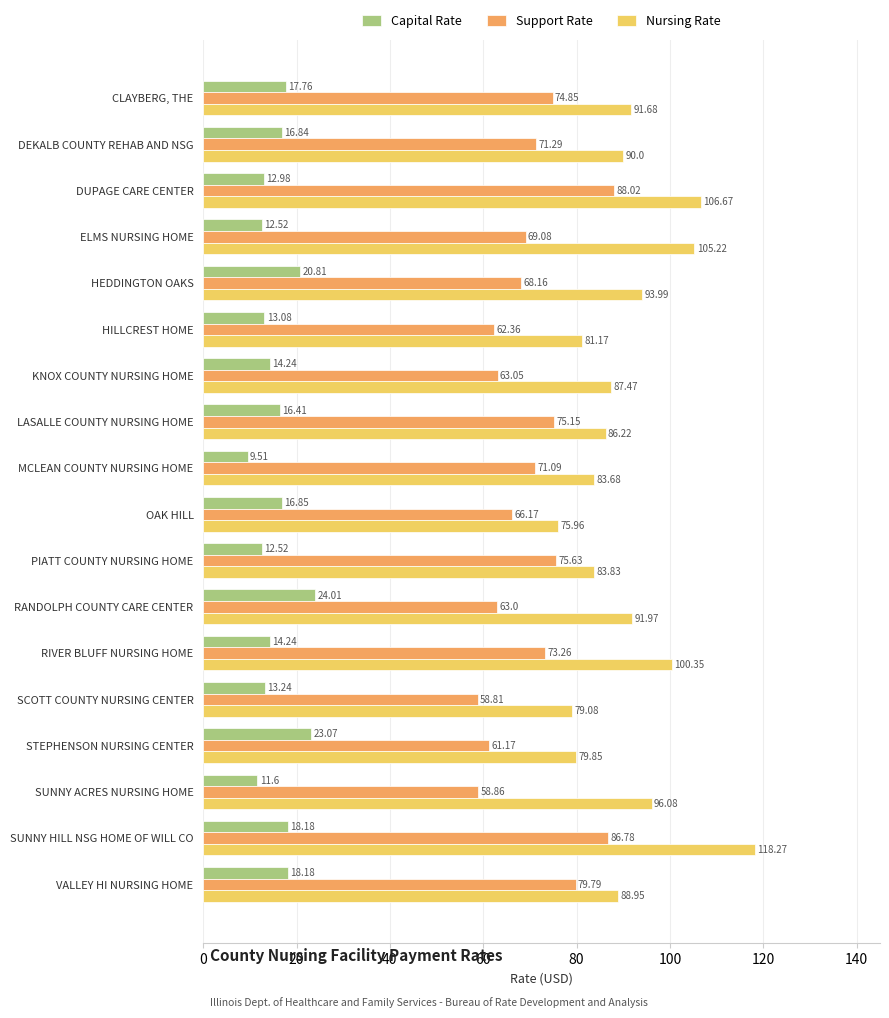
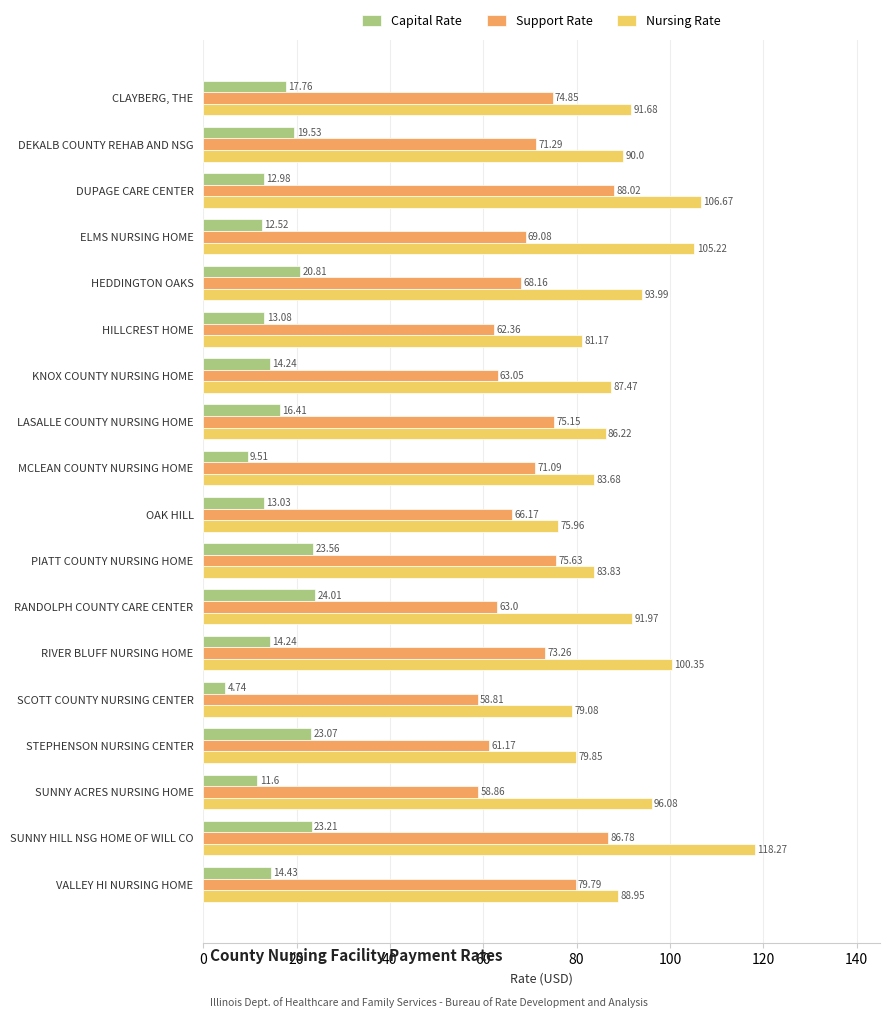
  {
    "Capital Rate": {
      "CLAYBERG, THE": 17.76,
-     "DEKALB COUNTY REHAB AND NSG": 16.84,
+     "DEKALB COUNTY REHAB AND NSG": 19.53,
      "DUPAGE CARE CENTER": 12.98,
      "ELMS NURSING HOME": 12.52,
      "HEDDINGTON OAKS": 20.81,
      "HILLCREST HOME": 13.08,
      "KNOX COUNTY NURSING HOME": 14.24,
      "LASALLE COUNTY NURSING HOME": 16.41,
      "MCLEAN COUNTY NURSING HOME": 9.51,
-     "OAK HILL": 16.85,
-     "PIATT COUNTY NURSING HOME": 12.52,
+     "OAK HILL": 13.03,
+     "PIATT COUNTY NURSING HOME": 23.56,
      "RANDOLPH COUNTY CARE CENTER": 24.01,
      "RIVER BLUFF NURSING HOME": 14.24,
-     "SCOTT COUNTY NURSING CENTER": 13.24,
+     "SCOTT COUNTY NURSING CENTER": 4.74,
      "STEPHENSON NURSING CENTER": 23.07,
      "SUNNY ACRES NURSING HOME": 11.6,
-     "SUNNY HILL NSG HOME OF WILL CO": 18.18,
-     "VALLEY HI NURSING HOME": 18.18
+     "SUNNY HILL NSG HOME OF WILL CO": 23.21,
+     "VALLEY HI NURSING HOME": 14.43
    }
  }
